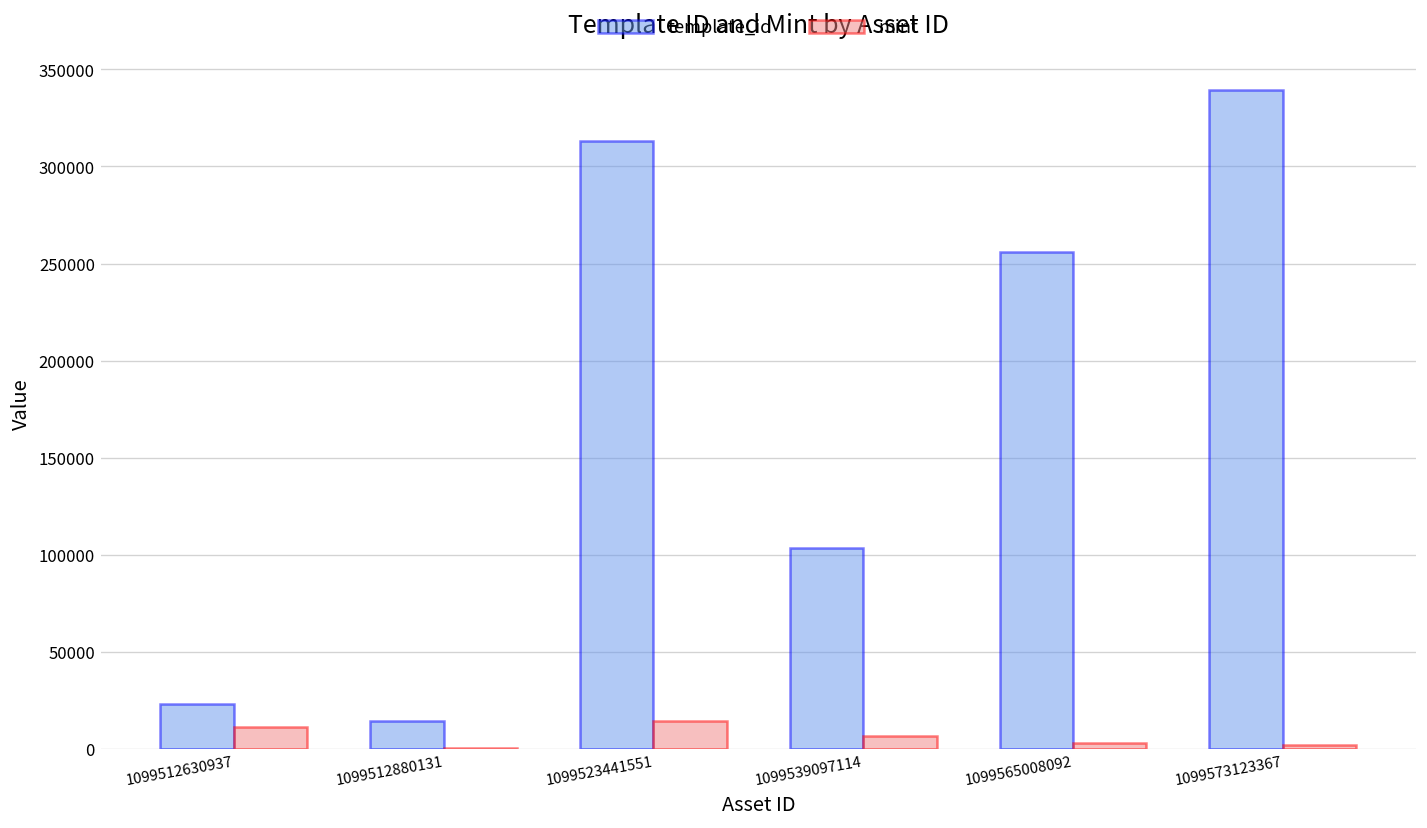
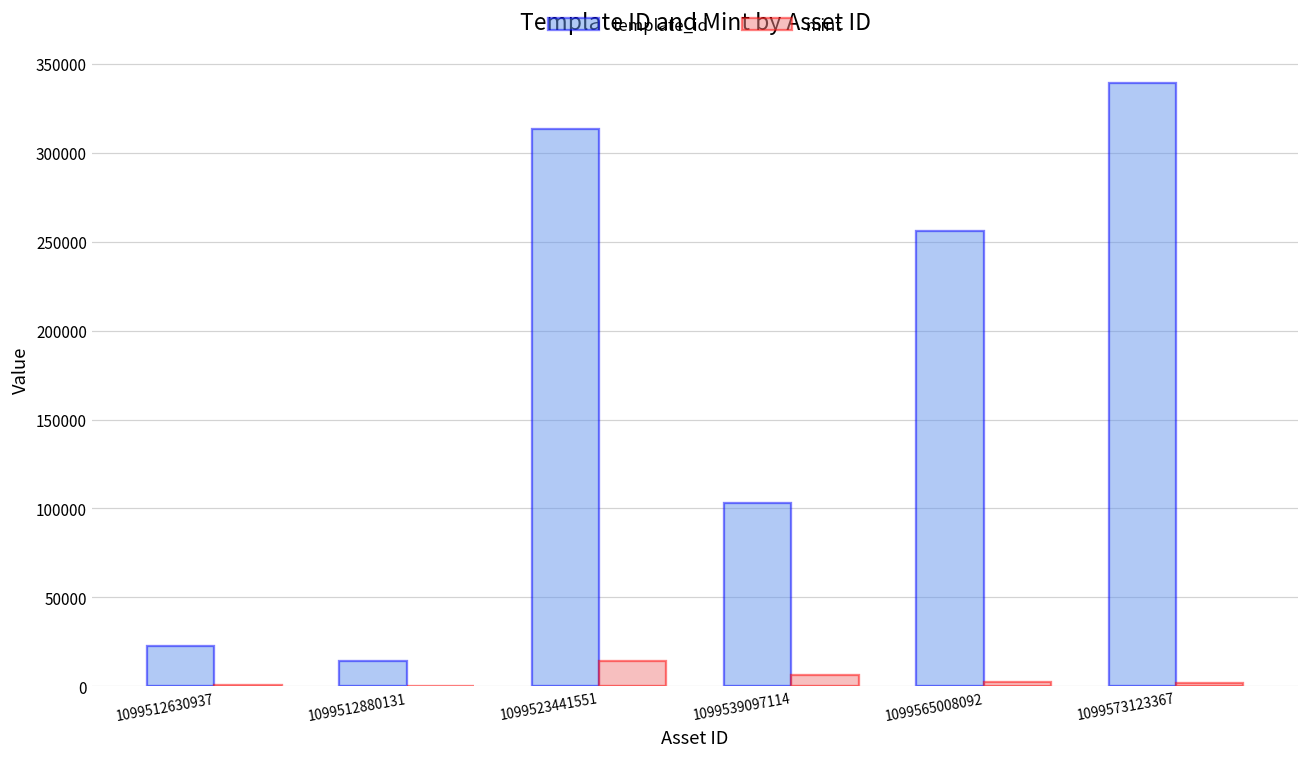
  {
    "template_id": {
      "1099512630937": 23000,
      "1099512880131": 14000,
      "1099523441551": 313000,
      "1099539097114": 103000,
      "1099565008092": 256000,
      "1099573123367": 339000
    },
    "mint": {
-     "1099512630937": 11000,
+     "1099512630937": 1000,
      "1099523441551": 14000,
      "1099539097114": 6000,
      "1099565008092": 3000,
      "1099573123367": 2000
    }
  }
